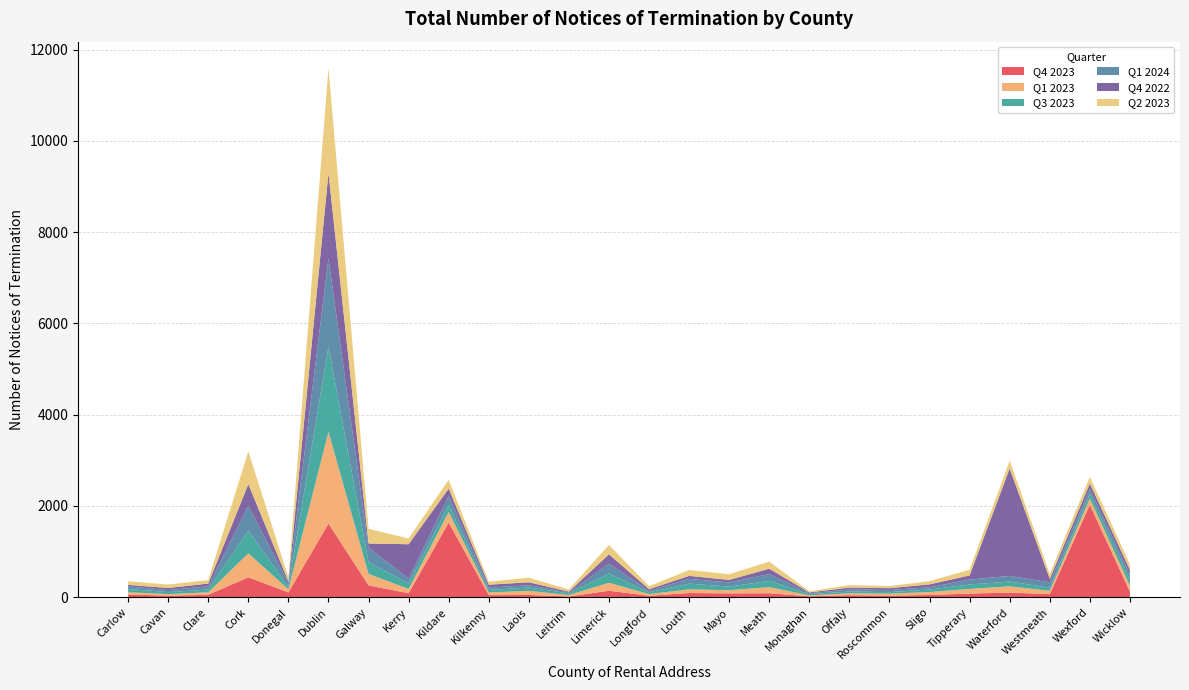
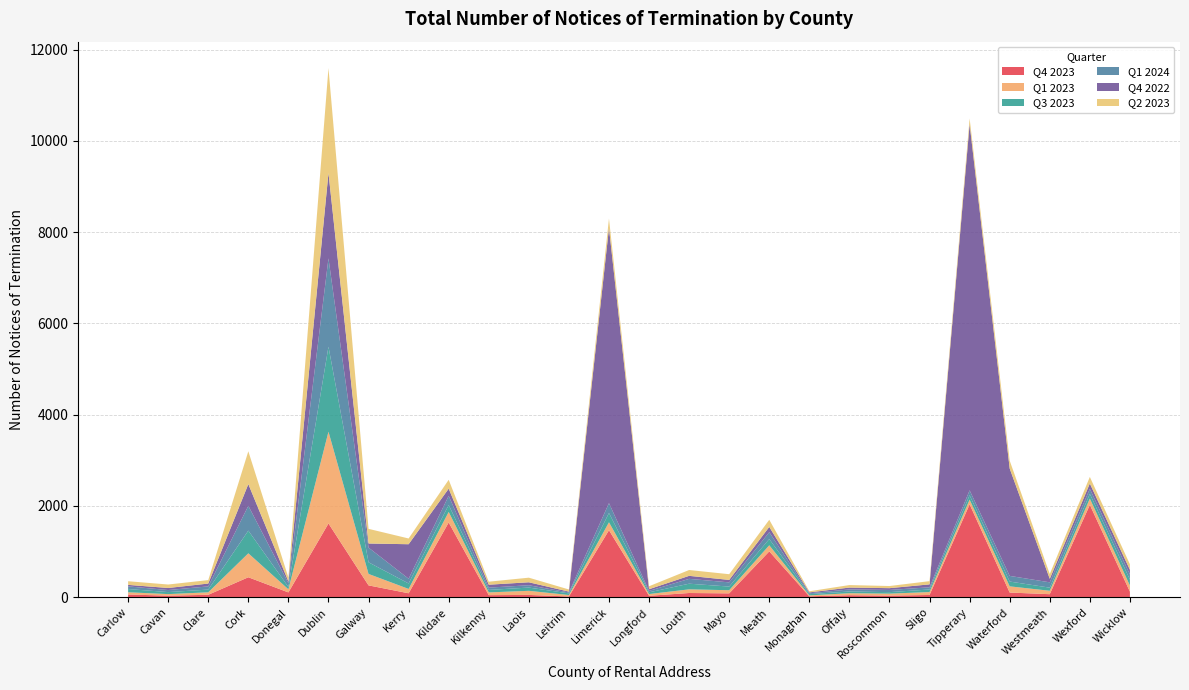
  {
    "Q4 2023": {
      "Cork": 400,
      "Donegal": 100,
      "Dublin": 1600,
      "Galway": 300,
      "Kerry": 100,
      "Kildare": 1600,
-     "Limerick": 100,
+     "Limerick": 1500,
      "Louth": 100,
      "Mayo": 100,
-     "Meath": 100,
-     "Tipperary": 100,
+     "Meath": 1000,
+     "Tipperary": 2000,
      "Waterford": 100,
      "Westmeath": 100,
      "Wexford": 2000,
      "Wicklow": 100
    },
    "Q4 2022": {
      "Clare": 100,
      "Cork": 500,
      "Dublin": 1900,
      "Galway": 100,
      "Kerry": 800,
      "Kildare": 200,
      "Kilkenny": 100,
      "Laois": 100,
-     "Limerick": 200,
+     "Limerick": 6000,
      "Louth": 100,
      "Meath": 100,
      "Sligo": 100,
-     "Tipperary": 100,
+     "Tipperary": 8000,
      "Waterford": 2400,
      "Westmeath": 100,
      "Wexford": 100,
      "Wicklow": 100
    }
  }
